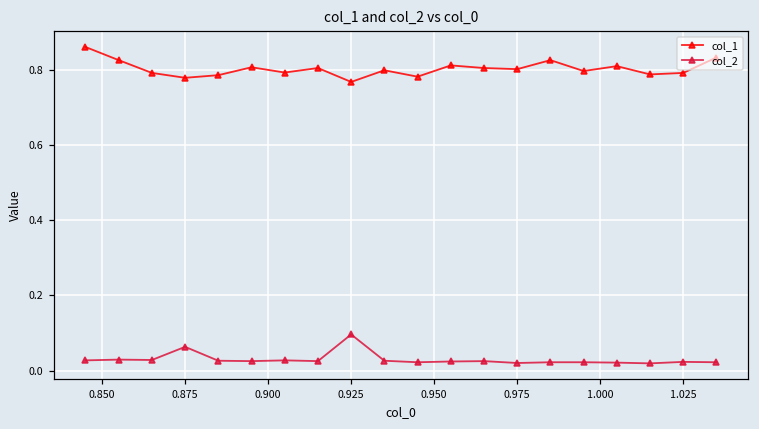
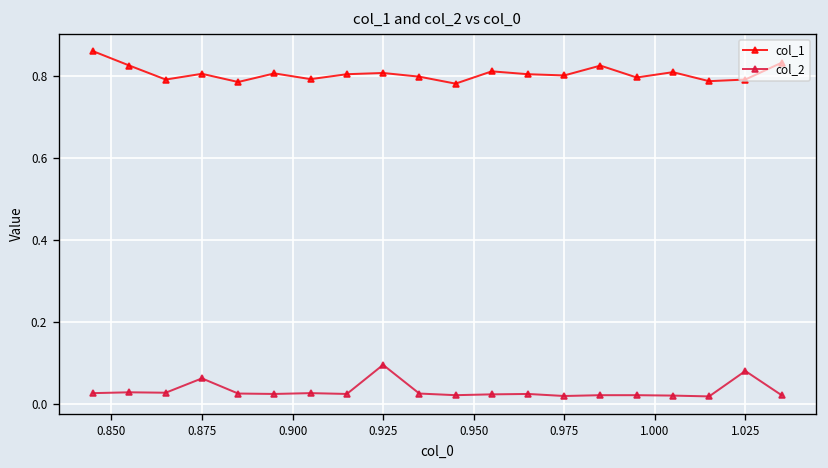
  {
    "col_1": {
-     "0.875": 0.78,
-     "0.925": 0.77,
+     "0.875": 0.81,
+     "0.925": 0.81,
      "0.975": 0.80,
      "1.025": 0.79
    },
    "col_2": {
      "0.875": 0.06,
      "0.925": 0.10,
      "0.975": 0.02,
-     "1.025": 0.02
+     "1.025": 0.08
    }
  }
